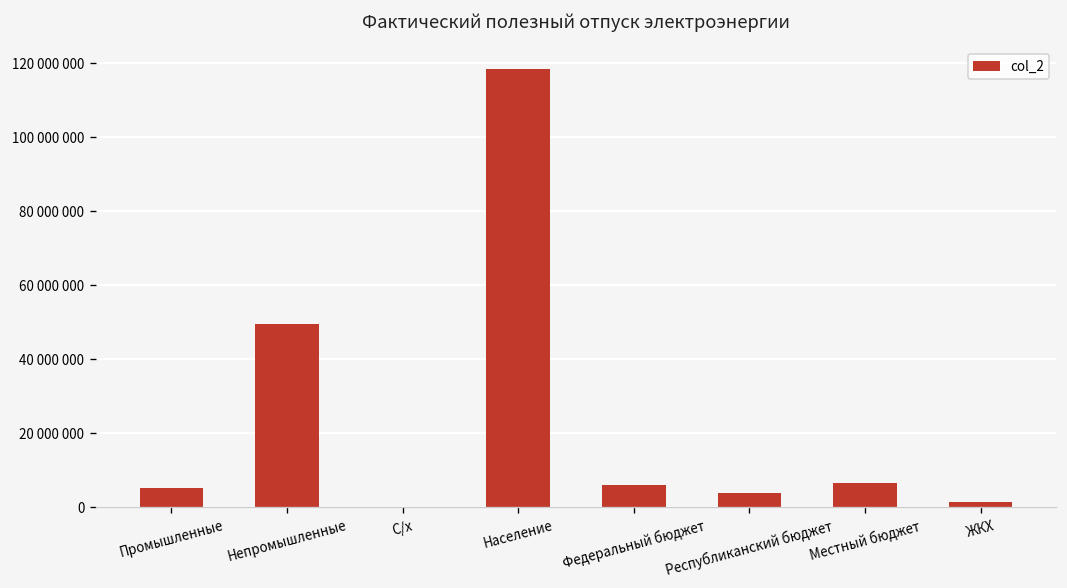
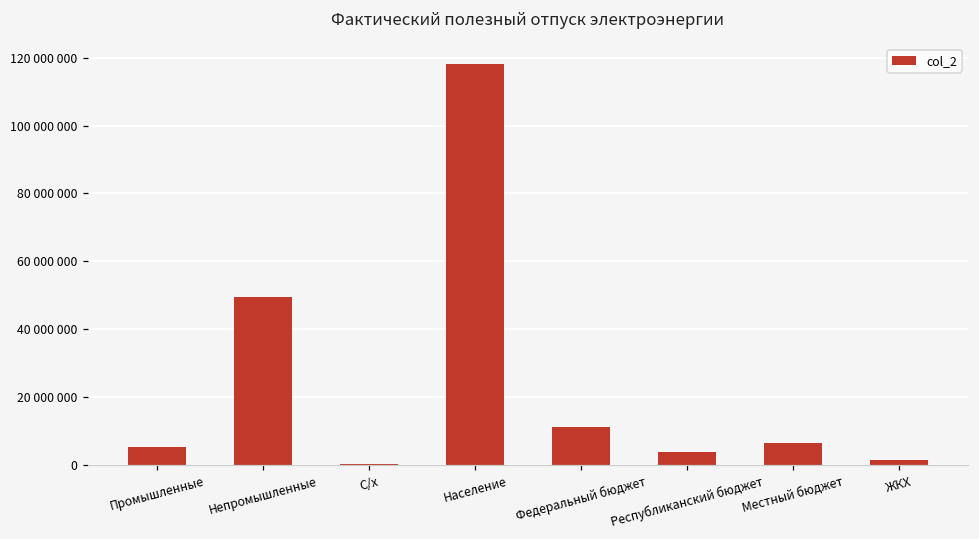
  {
    "Промышленные": 5000000,
    "Непромышленные": 49000000,
    "Население": 118000000,
-   "Федеральный бюджет": 6000000,
+   "Федеральный бюджет": 11000000,
    "Республиканский бюджет": 4000000,
    "Местный бюджет": 7000000,
    "ЖКХ": 1000000
  }
